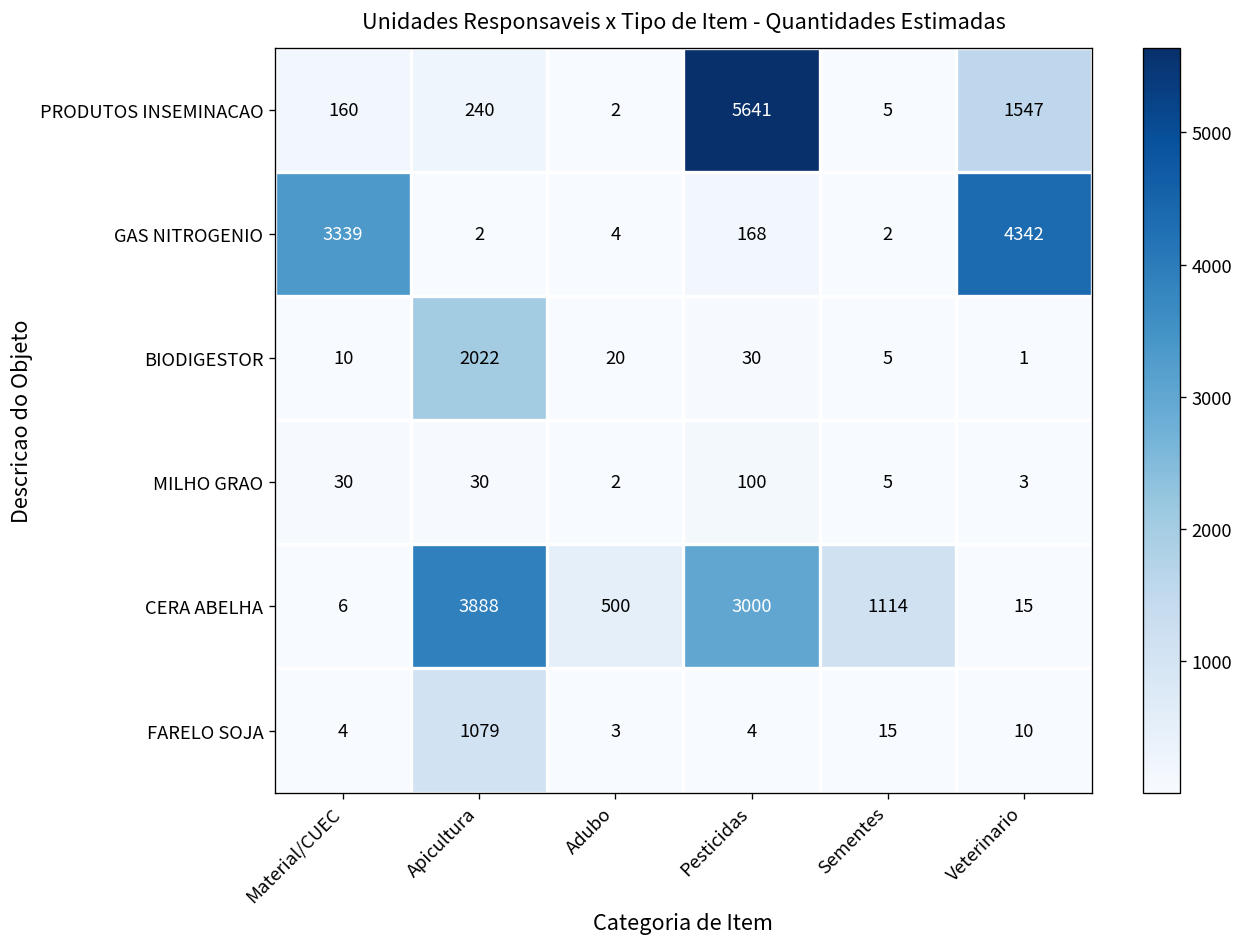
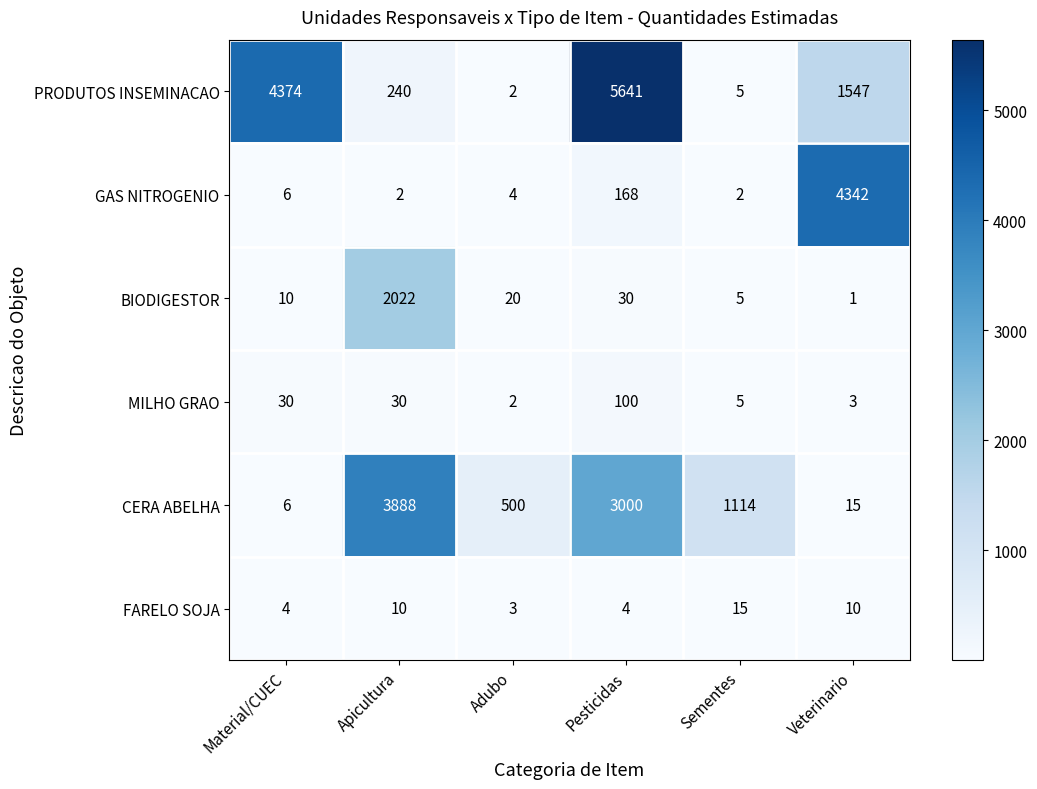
  {
    "PRODUTOS INSEMINACAO": {
-     "Material/CUEC": 160,
+     "Material/CUEC": 4374,
      "Apicultura": 240,
      "Adubo": 2,
      "Pesticidas": 5641,
      "Sementes": 5,
      "Veterinario": 1547
    },
    "GAS NITROGENIO": {
-     "Material/CUEC": 3339,
+     "Material/CUEC": 6,
      "Apicultura": 2,
      "Adubo": 4,
      "Pesticidas": 168,
      "Sementes": 2,
      "Veterinario": 4342
    },
    "BIODIGESTOR": {
      "Material/CUEC": 10,
      "Apicultura": 2022,
      "Adubo": 20,
      "Pesticidas": 30,
      "Sementes": 5,
      "Veterinario": 1
    },
    "MILHO GRAO": {
      "Material/CUEC": 30,
      "Apicultura": 30,
      "Adubo": 2,
      "Pesticidas": 100,
      "Sementes": 5,
      "Veterinario": 3
    },
    "CERA ABELHA": {
      "Material/CUEC": 6,
      "Apicultura": 3888,
      "Adubo": 500,
      "Pesticidas": 3000,
      "Sementes": 1114,
      "Veterinario": 15
    },
    "FARELO SOJA": {
      "Material/CUEC": 4,
-     "Apicultura": 1079,
+     "Apicultura": 10,
      "Adubo": 3,
      "Pesticidas": 4,
      "Sementes": 15,
      "Veterinario": 10
    }
  }
